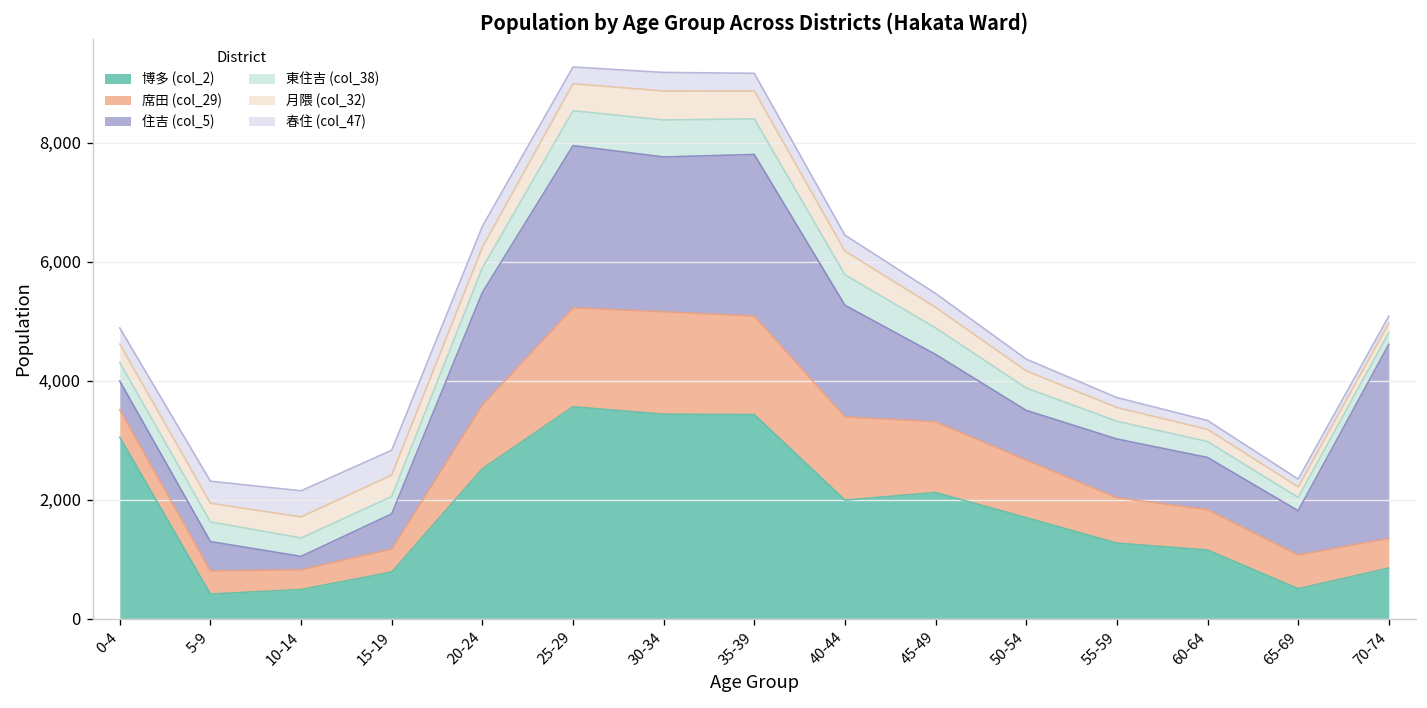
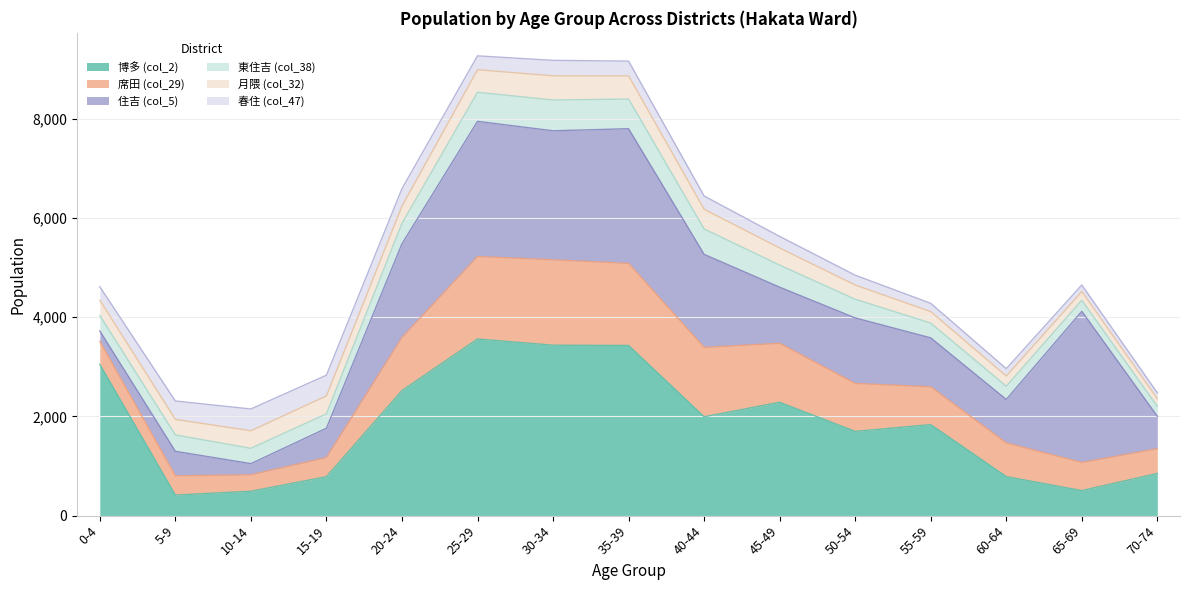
  {
    "博多 (col_2)": {
      "0-4": "3,100",
      "5-9": "400",
      "10-14": "500",
      "15-19": "800",
      "20-24": "2,500",
      "25-29": "3,600",
      "30-34": "3,400",
      "35-39": "3,400",
      "40-44": "2,000",
-     "45-49": "2,100",
+     "45-49": "2,300",
      "50-54": "1,700",
-     "55-59": "1,300",
-     "60-64": "1,200",
+     "55-59": "1,800",
+     "60-64": "800",
      "65-69": "500",
      "70-74": "900"
    },
    "住吉 (col_5)": {
-     "0-4": "500",
+     "0-4": "200",
      "5-9": "500",
      "10-14": "200",
      "15-19": "600",
      "20-24": "1,900",
      "25-29": "2,700",
      "30-34": "2,600",
      "35-39": "2,700",
      "40-44": "1,900",
      "45-49": "1,100",
-     "50-54": "800",
+     "50-54": "1,300",
      "55-59": "1,000",
      "60-64": "900",
-     "65-69": "700",
-     "70-74": "3,300"
+     "65-69": "3,000",
+     "70-74": "700"
    }
  }
